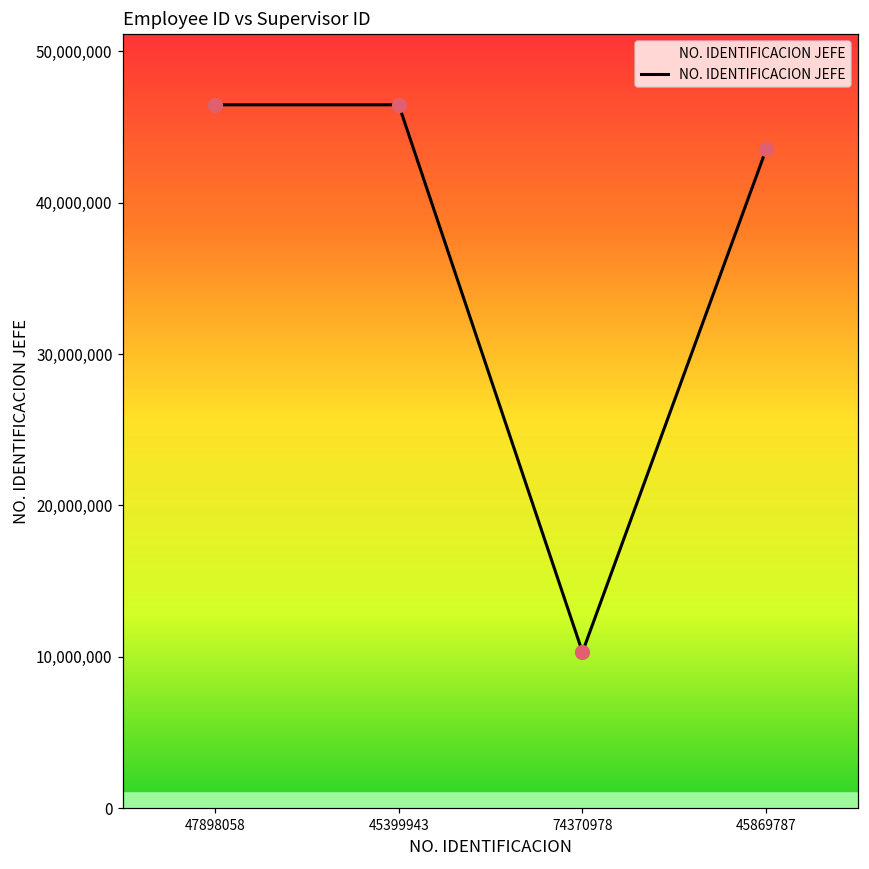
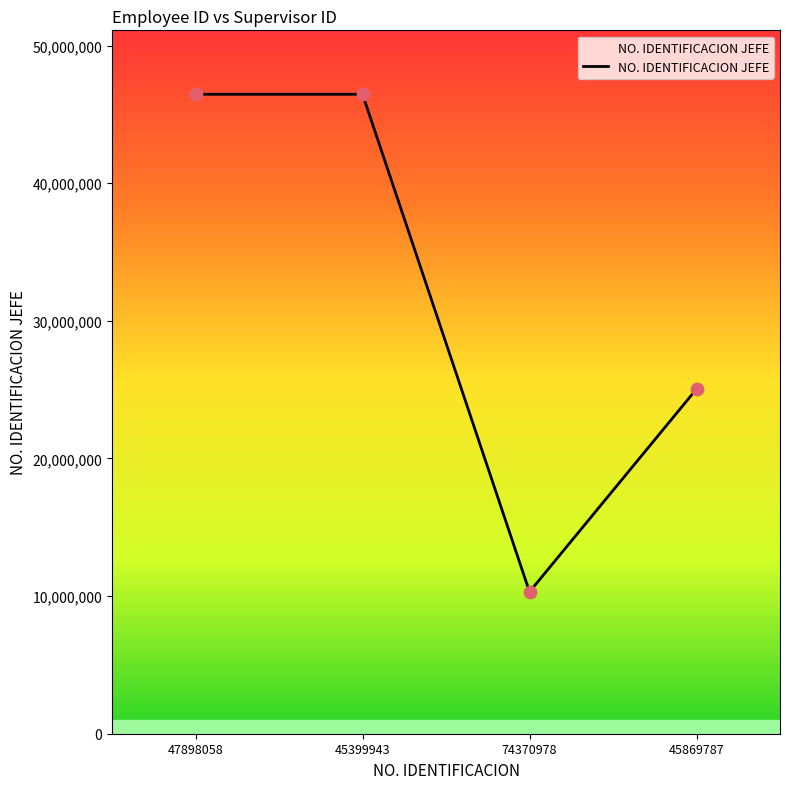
  {
    "47898058": "46,500,000",
    "45399943": "46,500,000",
    "74370978": "10,300,000",
-   "45869787": "43,500,000"
+   "45869787": "25,000,000"
  }
